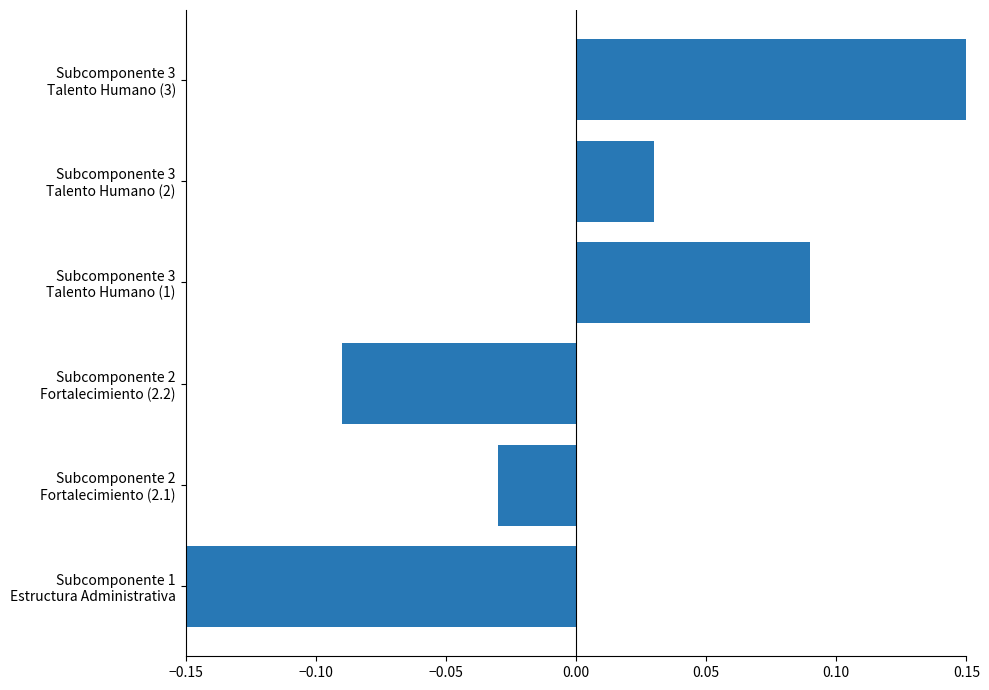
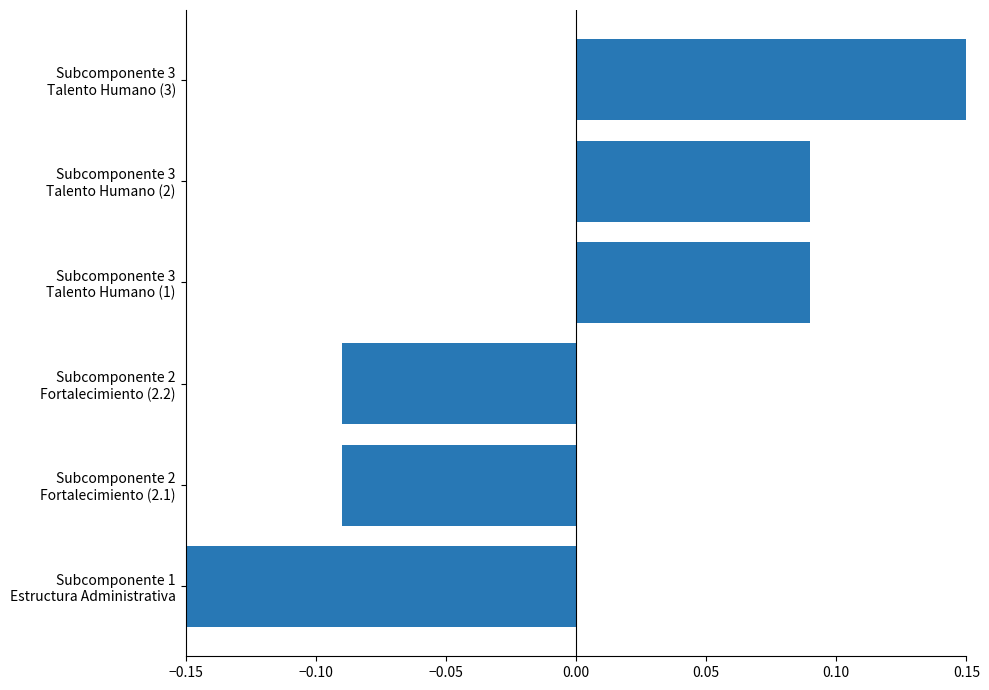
  {
    "Subcomponente 3 Talento Humano (3)": 0.150,
-   "Subcomponente 3 Talento Humano (2)": 0.030,
+   "Subcomponente 3 Talento Humano (2)": 0.090,
    "Subcomponente 3 Talento Humano (1)": 0.090,
    "Subcomponente 2 Fortalecimiento (2.2)": -0.090,
-   "Subcomponente 2 Fortalecimiento (2.1)": -0.030,
+   "Subcomponente 2 Fortalecimiento (2.1)": -0.090,
    "Subcomponente 1 Estructura Administrativa": -0.150
  }
